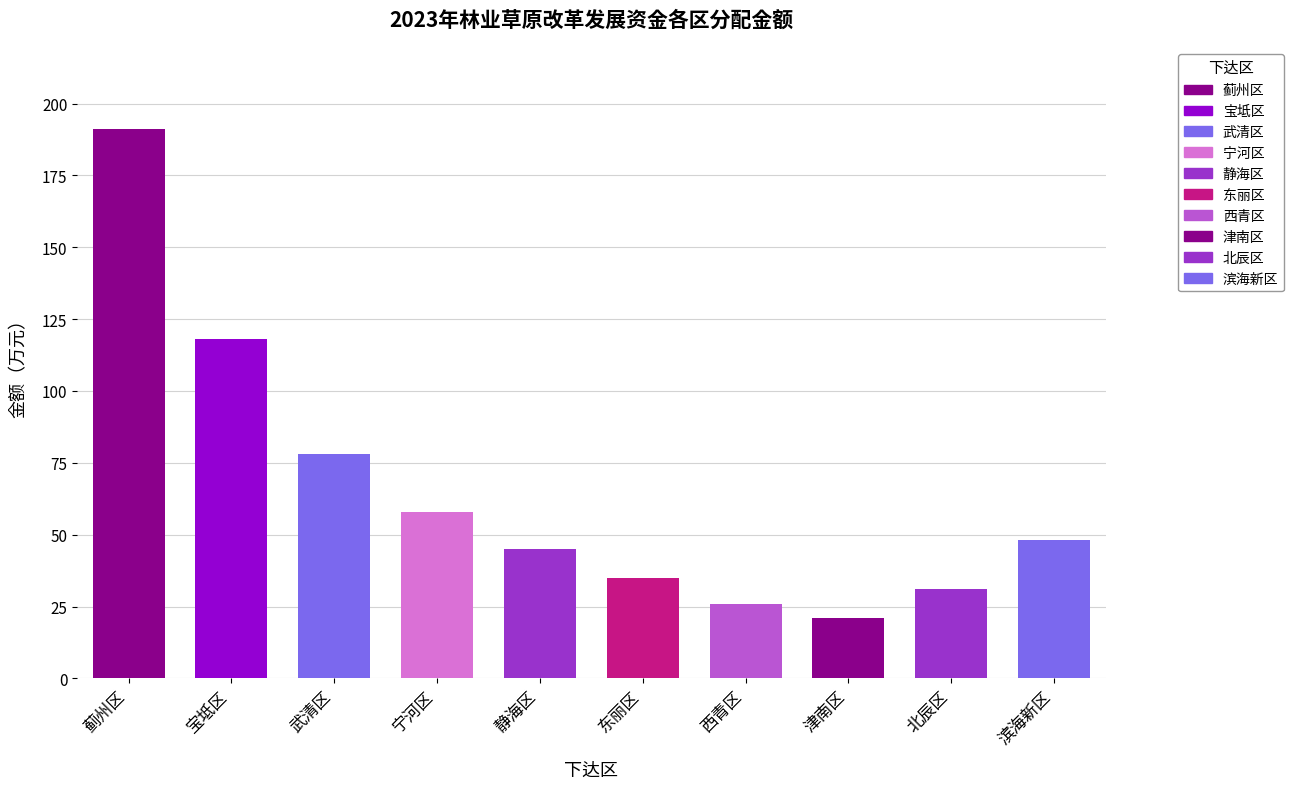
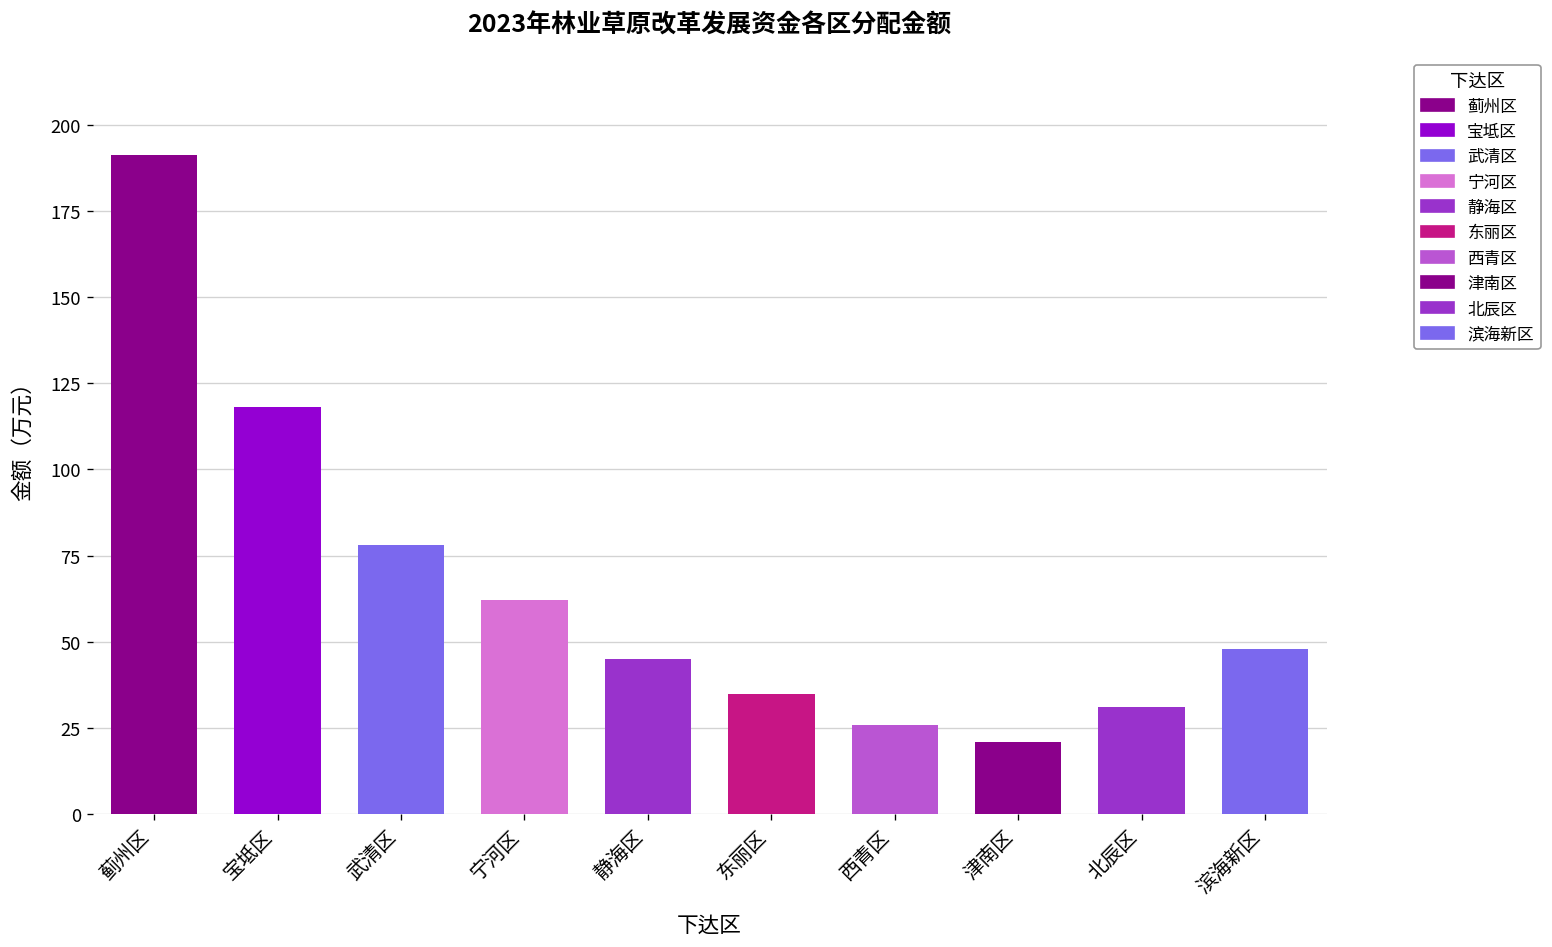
  {
    "蓟州区": 191,
    "宝坻区": 118,
    "武清区": 78,
-   "宁河区": 58,
+   "宁河区": 62,
    "静海区": 45,
    "东丽区": 35,
    "西青区": 26,
    "津南区": 21,
    "北辰区": 31,
    "滨海新区": 48
  }
